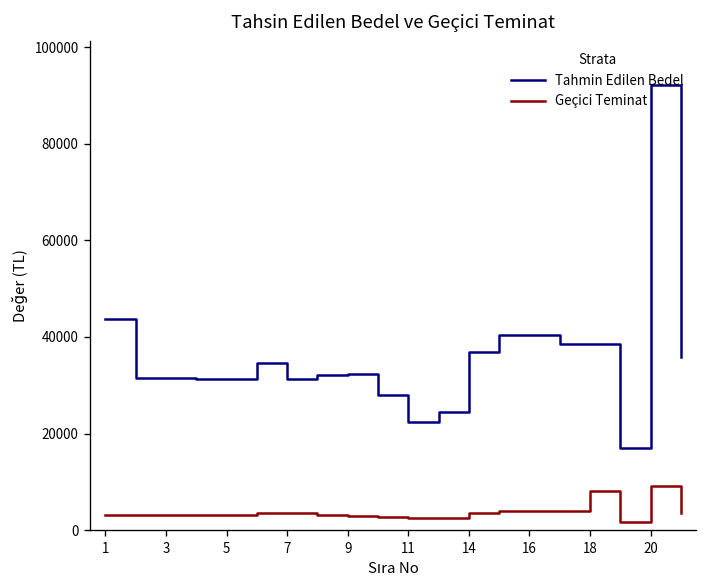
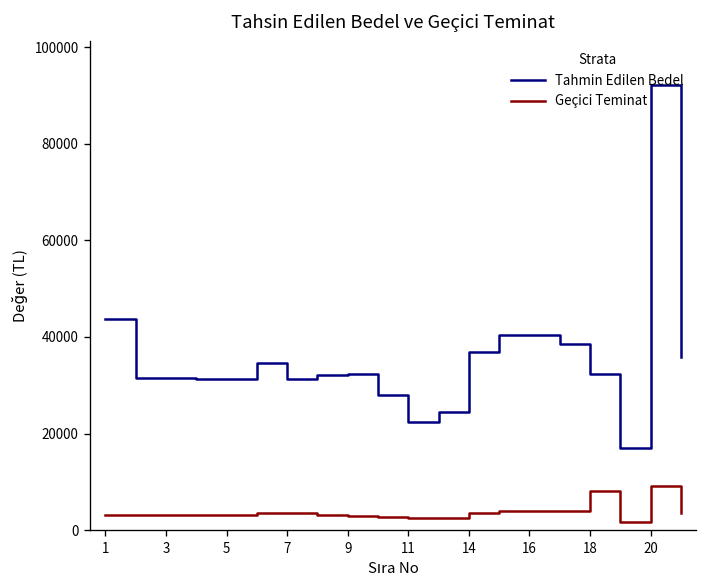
  {
    "Tahmin Edilen Bedel": {
      "1": 44000,
      "3": 31000,
      "5": 31000,
      "7": 31000,
      "9": 32000,
      "11": 22000,
      "14": 37000,
      "16": 41000,
-     "18": 39000,
+     "18": 32000,
      "20": 92000
    },
    "Geçici Teminat": {
      "1": 3000,
      "3": 3000,
      "5": 3000,
      "7": 3000,
      "9": 3000,
      "11": 2000,
      "14": 3000,
      "16": 4000,
      "18": 8000,
      "20": 9000
    }
  }
